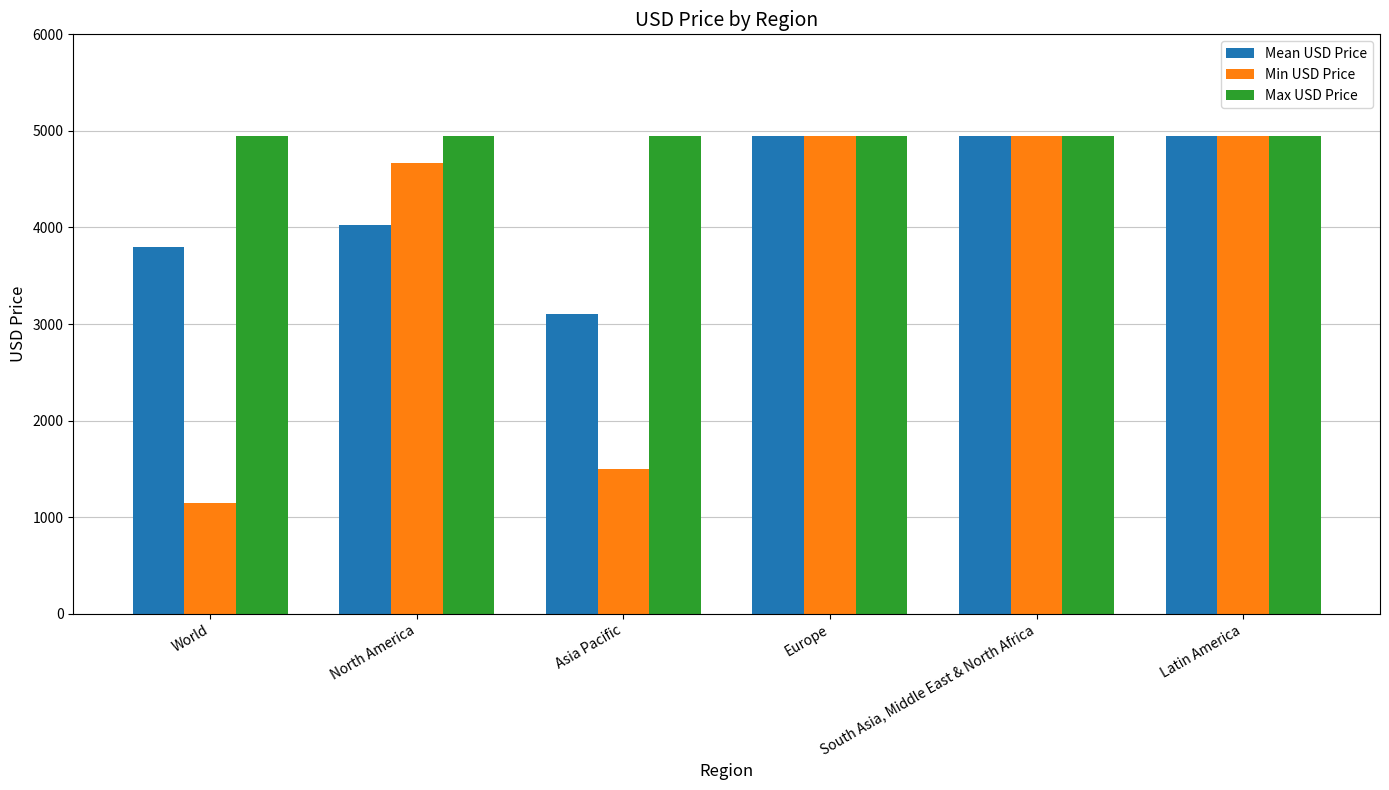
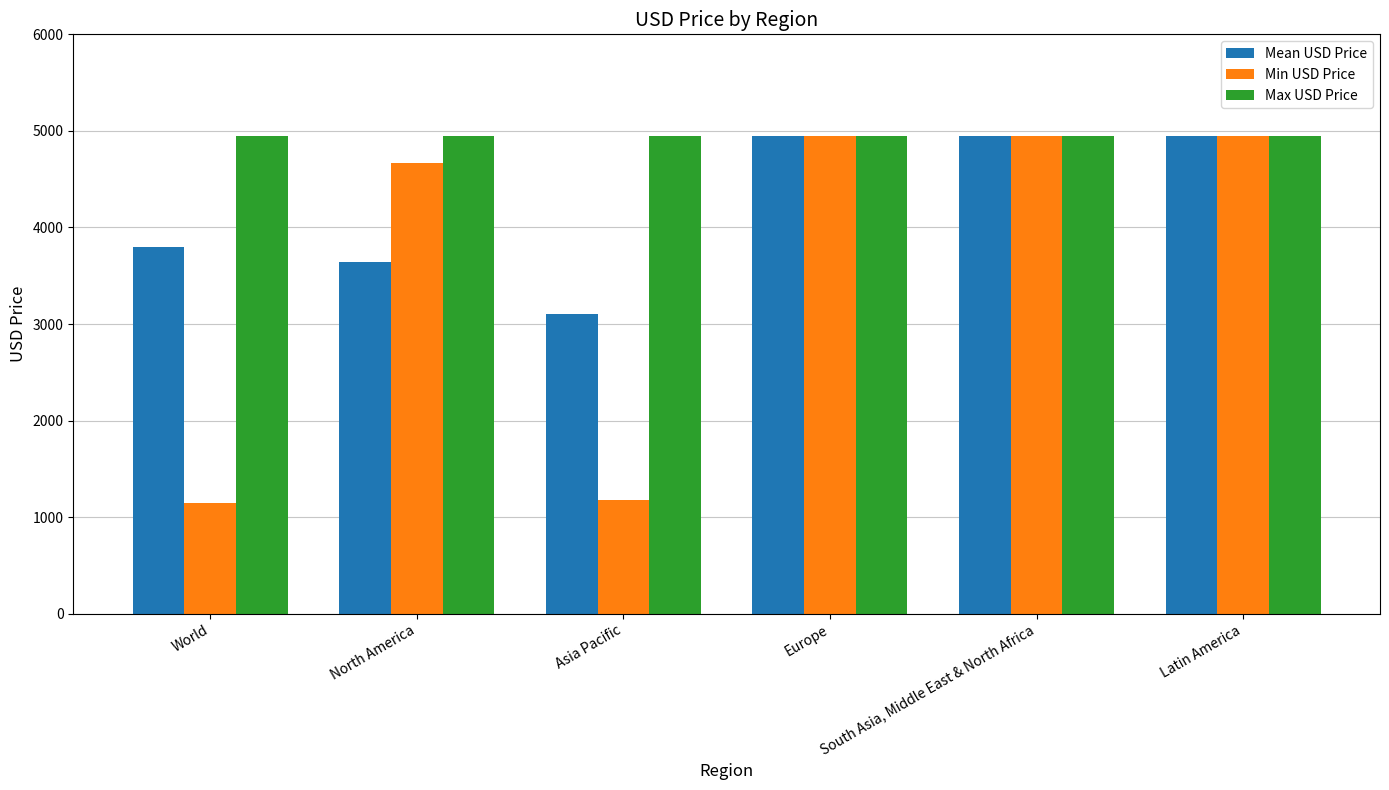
  {
    "Mean USD Price": {
      "World": 3800,
-     "North America": 4000,
+     "North America": 3600,
      "Asia Pacific": 3100,
      "Europe": 5000,
      "South Asia, Middle East & North Africa": 5000,
      "Latin America": 5000
    },
    "Min USD Price": {
      "World": 1100,
      "North America": 4700,
-     "Asia Pacific": 1500,
+     "Asia Pacific": 1200,
      "Europe": 5000,
      "South Asia, Middle East & North Africa": 5000,
      "Latin America": 5000
    },
    "Max USD Price": {
      "World": 5000,
      "North America": 5000,
      "Asia Pacific": 5000,
      "Europe": 5000,
      "South Asia, Middle East & North Africa": 5000,
      "Latin America": 5000
    }
  }
